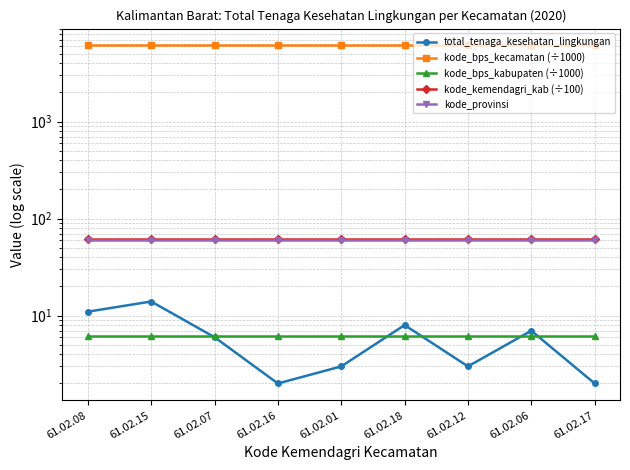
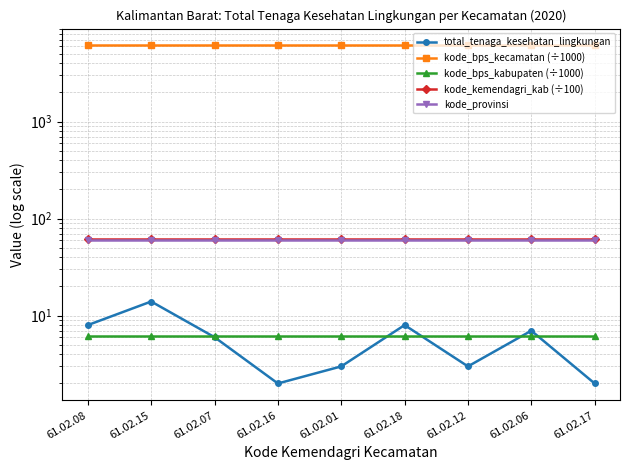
  {
    "total_tenaga_kesehatan_lingkungan": {
-     "61.02.08": 11,
+     "61.02.08": 8,
      "61.02.15": 14,
      "61.02.16": 2,
      "61.02.01": 3,
      "61.02.18": 8,
      "61.02.12": 3,
      "61.02.06": 7,
      "61.02.17": 2
    },
    "kode_bps_kecamatan (÷1000)": {
      "61.02.08": 6000,
      "61.02.15": 6000,
      "61.02.07": 6000,
      "61.02.16": 6000,
      "61.02.01": 6000,
      "61.02.18": 6000
    },
    "kode_bps_kabupaten (÷1000)": {
      "61.02.08": 6,
      "61.02.15": 6,
      "61.02.16": 6,
      "61.02.01": 6,
      "61.02.18": 6,
      "61.02.12": 6,
      "61.02.06": 6,
      "61.02.17": 6
    },
    "kode_provinsi": {
      "61.02.08": 60,
      "61.02.15": 60,
      "61.02.07": 60,
      "61.02.16": 60,
      "61.02.01": 60,
      "61.02.18": 60,
      "61.02.12": 60,
      "61.02.06": 60,
      "61.02.17": 60
    }
  }
